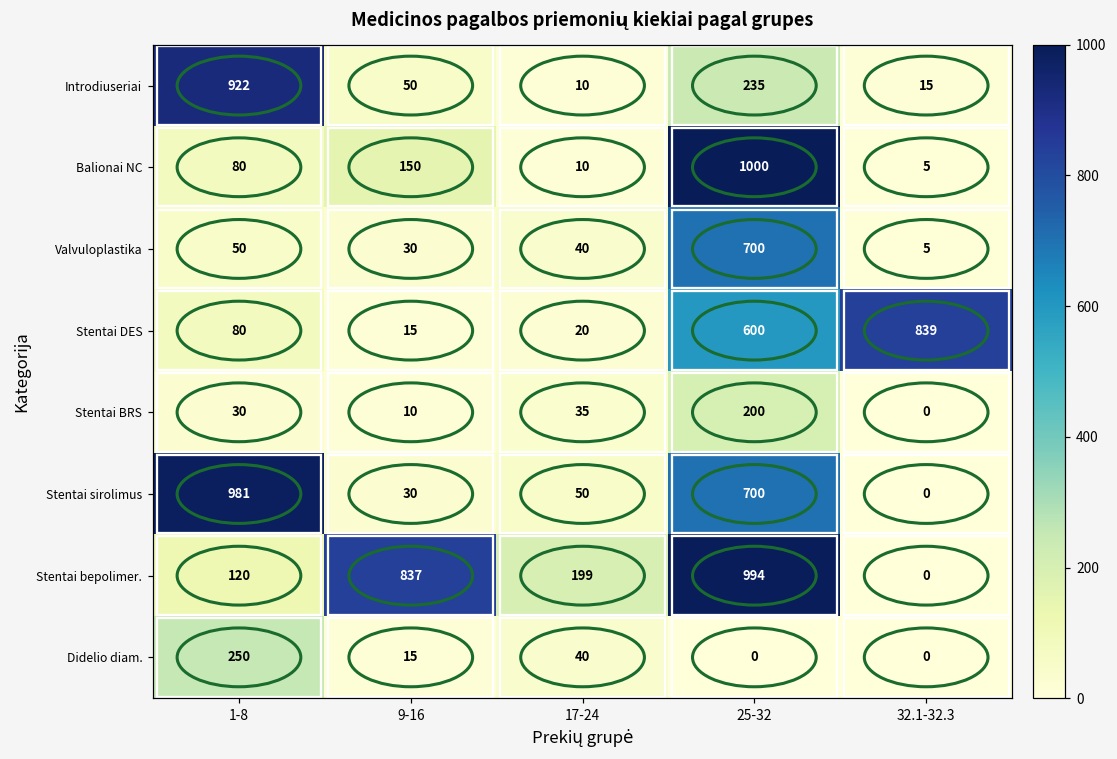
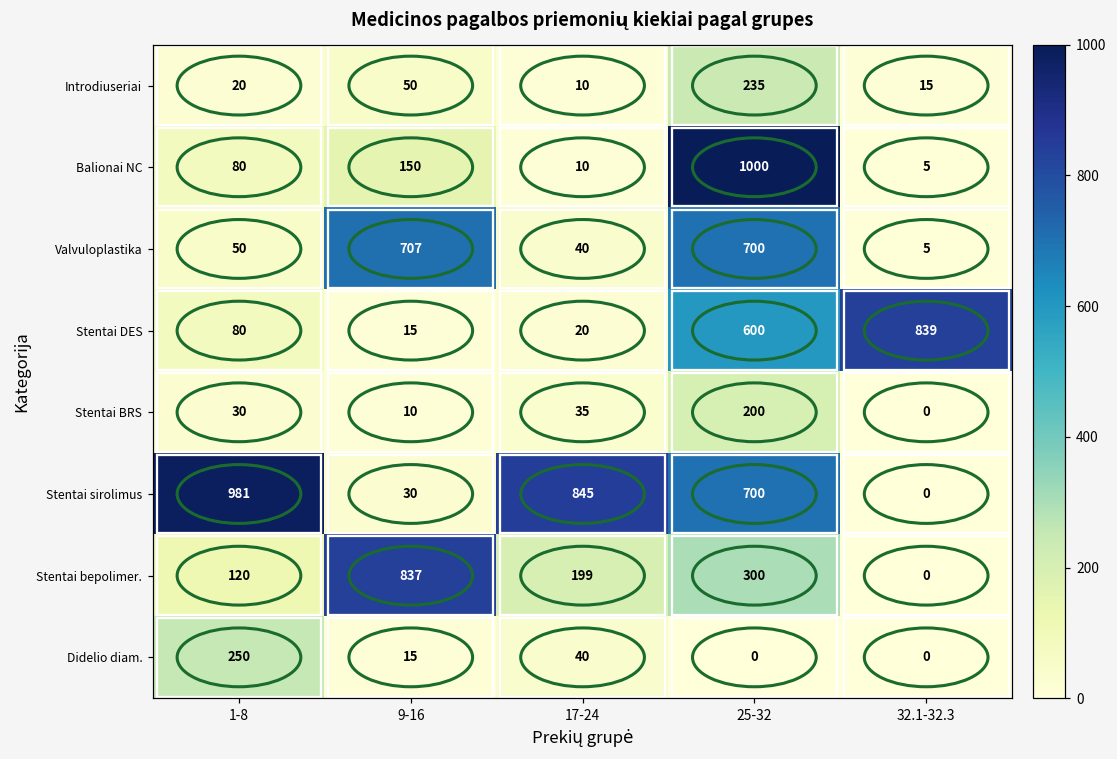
  {
    "Introdiuseriai": {
-     "1-8": 922,
+     "1-8": 20,
      "9-16": 50,
      "17-24": 10,
      "25-32": 235,
      "32.1-32.3": 15
    },
    "Balionai NC": {
      "1-8": 80,
      "9-16": 150,
      "17-24": 10,
      "25-32": 1000,
      "32.1-32.3": 5
    },
    "Valvuloplastika": {
      "1-8": 50,
-     "9-16": 30,
+     "9-16": 707,
      "17-24": 40,
      "25-32": 700,
      "32.1-32.3": 5
    },
    "Stentai DES": {
      "1-8": 80,
      "9-16": 15,
      "17-24": 20,
      "25-32": 600,
      "32.1-32.3": 839
    },
    "Stentai BRS": {
      "1-8": 30,
      "9-16": 10,
      "17-24": 35,
      "25-32": 200,
      "32.1-32.3": 0
    },
    "Stentai sirolimus": {
      "1-8": 981,
      "9-16": 30,
-     "17-24": 50,
+     "17-24": 845,
      "25-32": 700,
      "32.1-32.3": 0
    },
    "Stentai bepolimer.": {
      "1-8": 120,
      "9-16": 837,
      "17-24": 199,
-     "25-32": 994,
+     "25-32": 300,
      "32.1-32.3": 0
    },
    "Didelio diam.": {
      "1-8": 250,
      "9-16": 15,
      "17-24": 40,
      "25-32": 0,
      "32.1-32.3": 0
    }
  }
